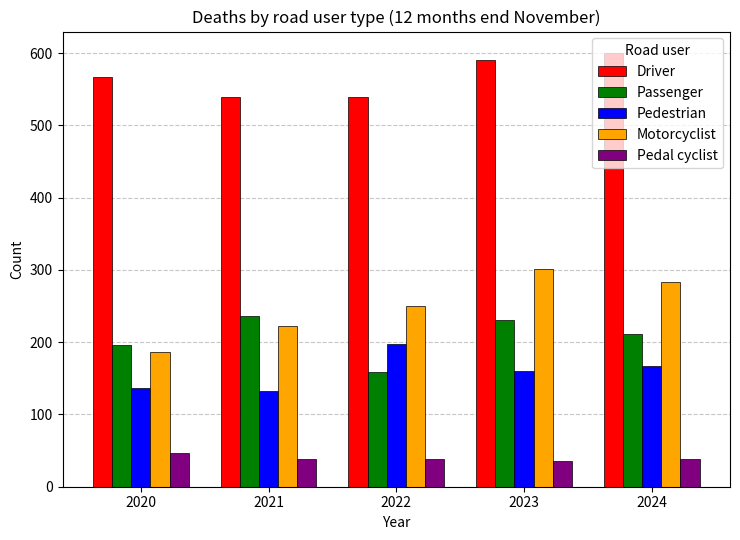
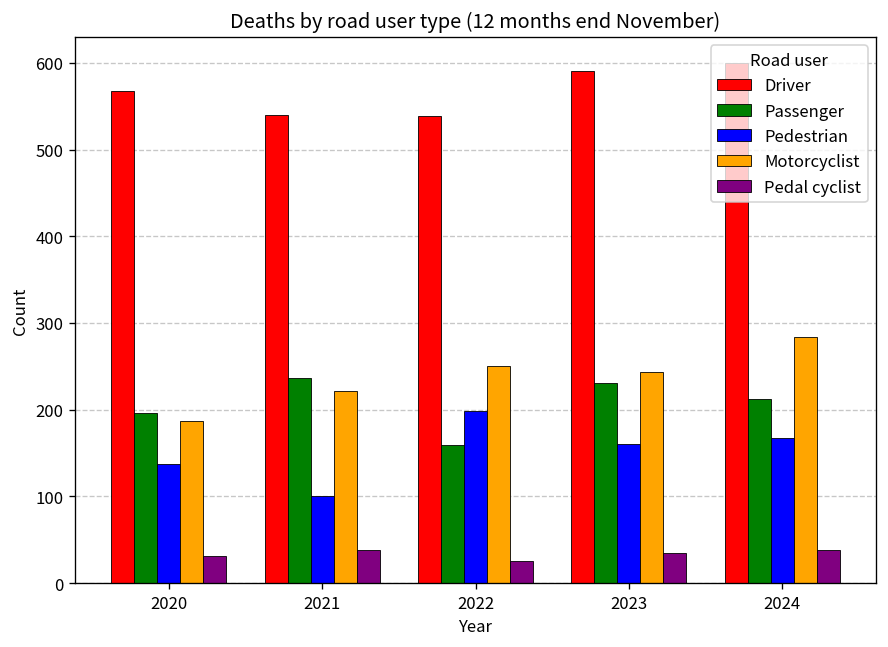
  {
    "Driver": {
      "2020": 570,
      "2021": 540,
      "2022": 540,
      "2023": 590
    },
    "Passenger": {
      "2020": 200,
      "2021": 240,
      "2022": 160,
      "2023": 230,
      "2024": 210
    },
    "Pedestrian": {
      "2020": 140,
-     "2021": 130,
+     "2021": 100,
      "2022": 200,
      "2023": 160,
      "2024": 170
    },
    "Motorcyclist": {
      "2020": 190,
      "2021": 220,
      "2022": 250,
-     "2023": 300,
+     "2023": 240,
      "2024": 280
    },
    "Pedal cyclist": {
-     "2020": 50,
+     "2020": 30,
      "2021": 40,
-     "2022": 40,
+     "2022": 30,
      "2023": 40,
      "2024": 40
    }
  }
